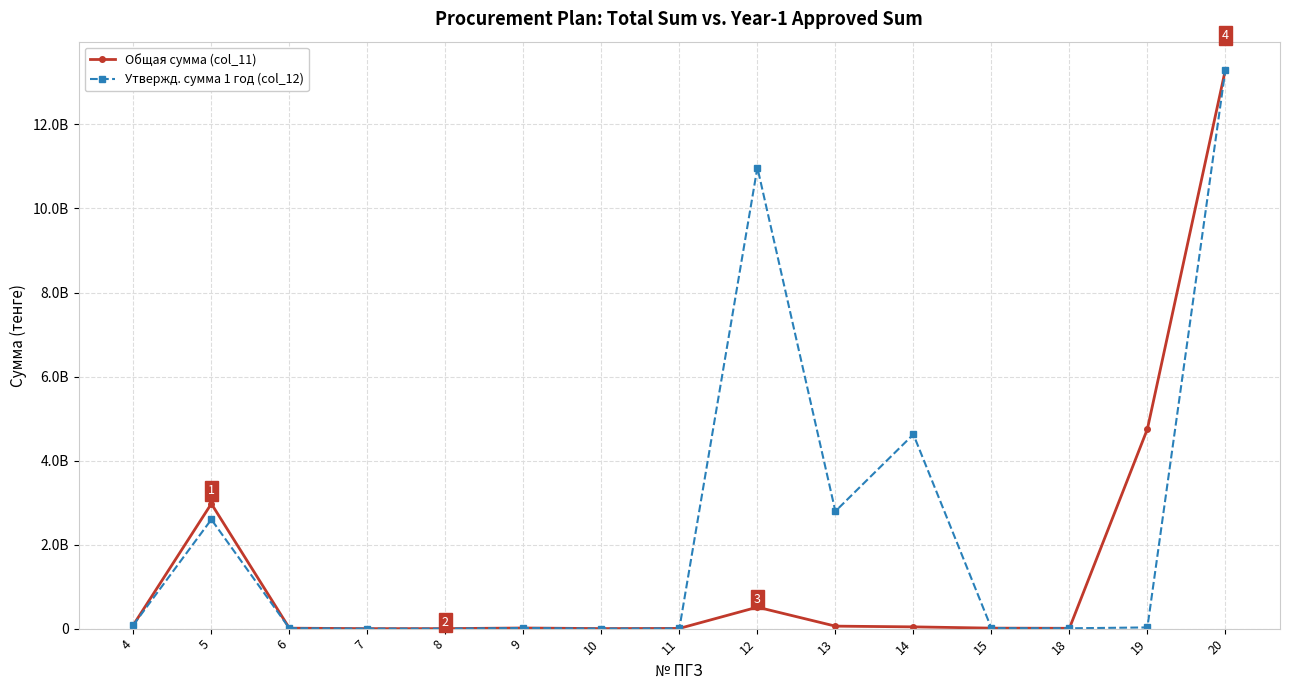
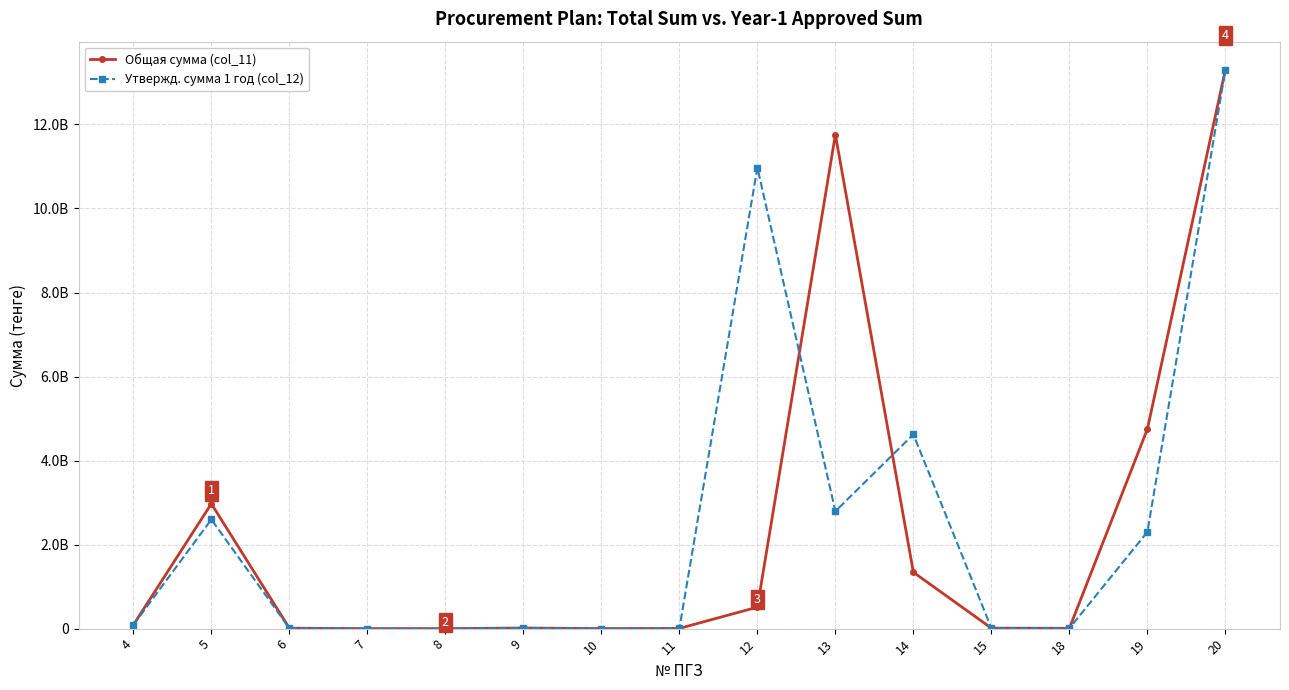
  {
    "Общая сумма (col_11)": {
-     "13": 100000000,
-     "14": 0,
+     "13": 11800000000,
+     "14": 1300000000,
      "19": 4800000000
    },
    "Утвержд. сумма 1 год (col_12)": {
      "5": 2600000000,
      "12": 11000000000,
      "13": 2800000000,
      "14": 4600000000,
-     "19": 0
+     "19": 2300000000
    }
  }
